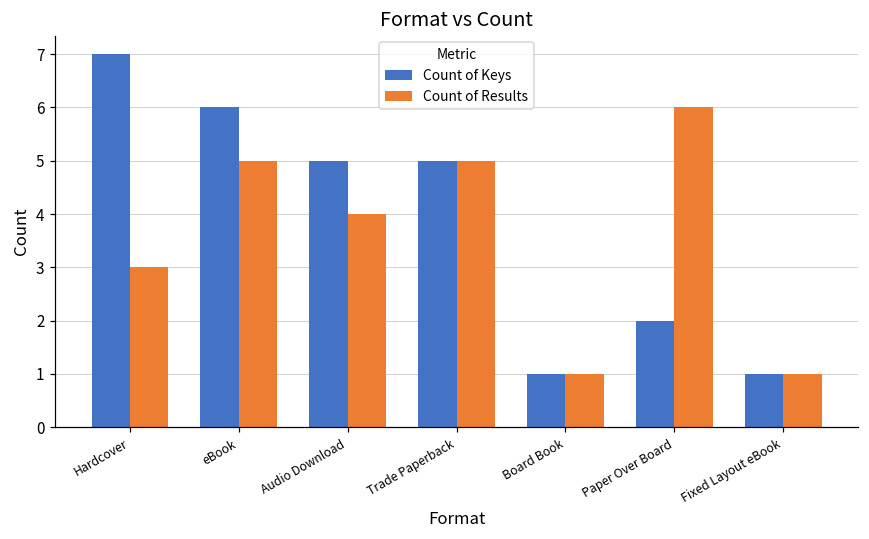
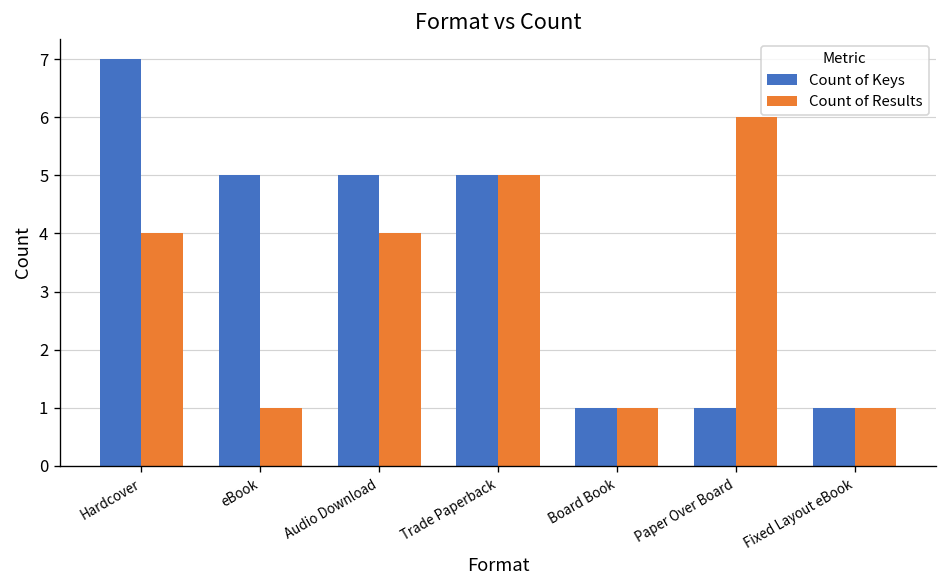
  {
    "Count of Keys": {
      "Hardcover": 7,
-     "eBook": 6,
+     "eBook": 5,
      "Audio Download": 5,
      "Trade Paperback": 5,
      "Board Book": 1,
-     "Paper Over Board": 2,
+     "Paper Over Board": 1,
      "Fixed Layout eBook": 1
    },
    "Count of Results": {
-     "Hardcover": 3,
-     "eBook": 5,
+     "Hardcover": 4,
+     "eBook": 1,
      "Audio Download": 4,
      "Trade Paperback": 5,
      "Board Book": 1,
      "Paper Over Board": 6,
      "Fixed Layout eBook": 1
    }
  }
